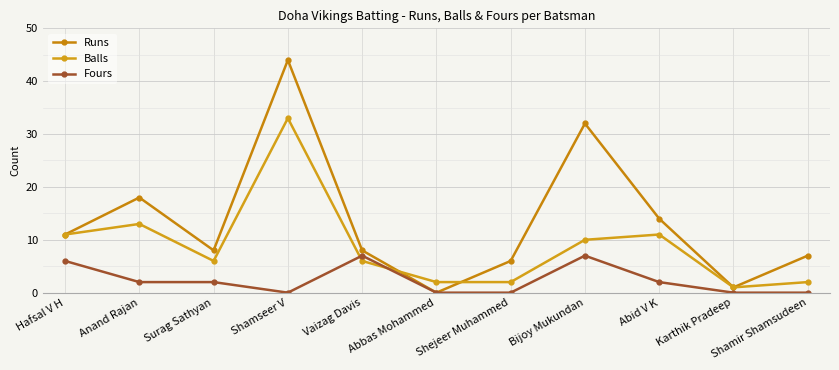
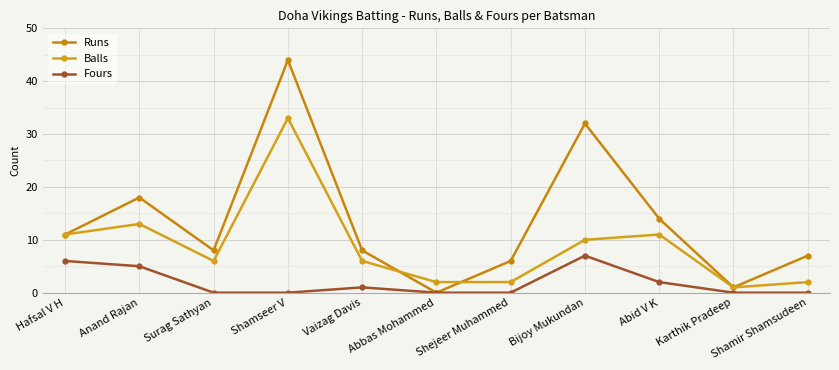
  {
    "Fours": {
      "Hafsal V H": 6,
-     "Anand Rajan": 2,
-     "Surag Sathyan": 2,
+     "Anand Rajan": 5,
+     "Surag Sathyan": 0,
      "Shamseer V": 0,
-     "Vaizag Davis": 7,
+     "Vaizag Davis": 1,
      "Shejeer Muhammed": 0,
      "Bijoy Mukundan": 7,
      "Abid V K": 2,
      "Karthik Pradeep": 0,
      "Shamir Shamsudeen": 0
    }
  }
